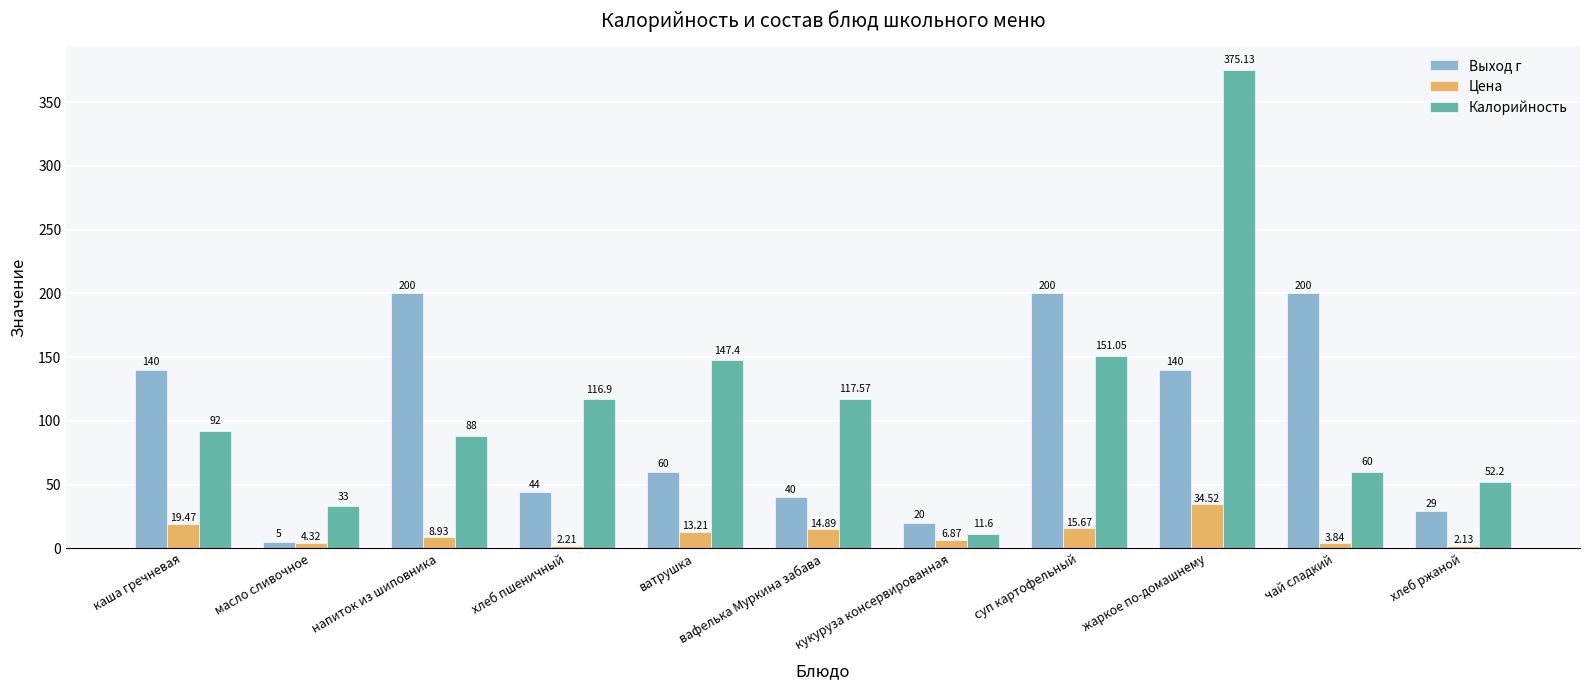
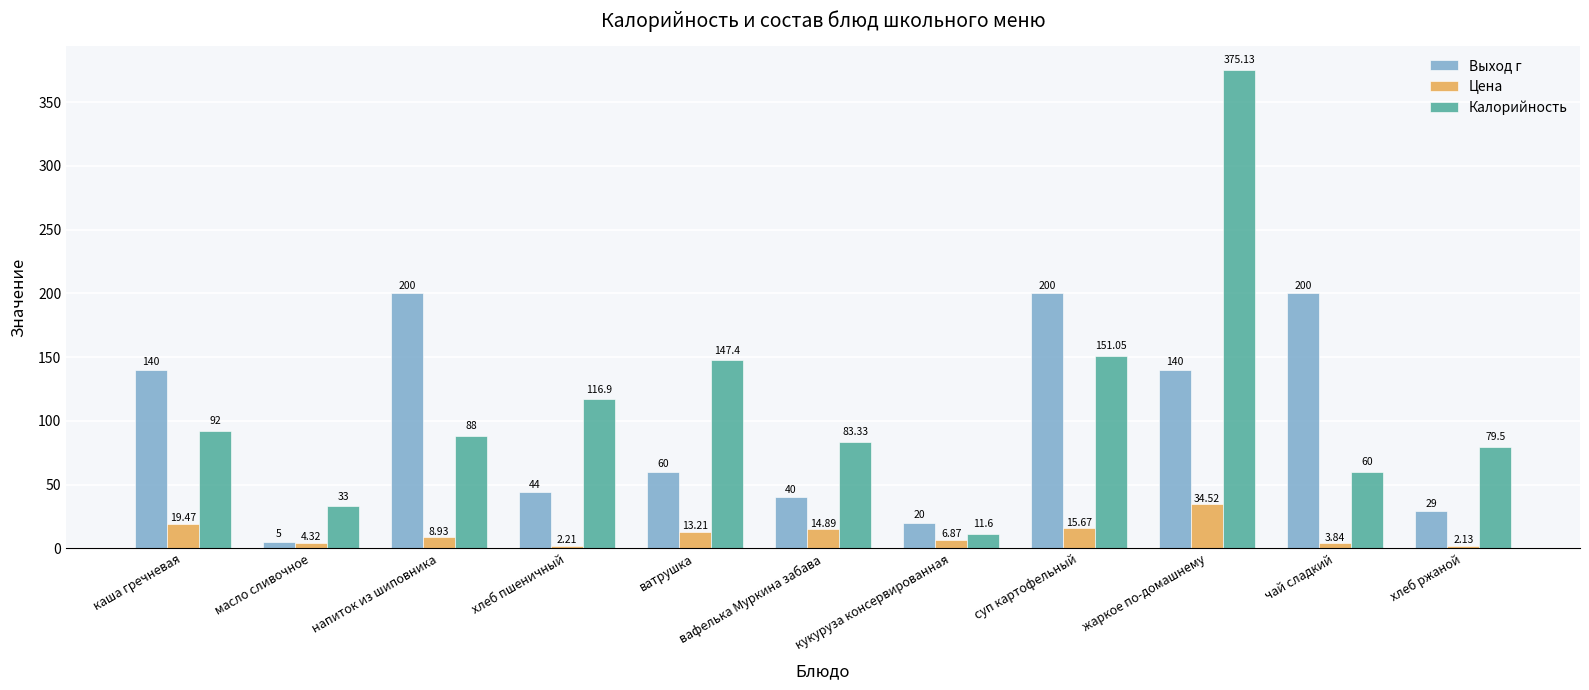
  {
    "Выход г": {
      "каша гречневая": 140,
      "масло сливочное": 5,
      "напиток из шиповника": 200,
      "хлеб пшеничный": 44,
      "ватрушка": 60,
      "вафелька Муркина забава": 40,
      "кукуруза консервированная": 20,
      "суп картофельный": 200,
      "жаркое по-домашнему": 140,
      "чай сладкий": 200,
      "хлеб ржаной": 29
    },
    "Цена": {
      "каша гречневая": 19.47,
      "масло сливочное": 4.32,
      "напиток из шиповника": 8.93,
      "хлеб пшеничный": 2.21,
      "ватрушка": 13.21,
      "вафелька Муркина забава": 14.89,
      "кукуруза консервированная": 6.87,
      "суп картофельный": 15.67,
      "жаркое по-домашнему": 34.52,
      "чай сладкий": 3.84,
      "хлеб ржаной": 2.13
    },
    "Калорийность": {
      "каша гречневая": 92,
      "масло сливочное": 33,
      "напиток из шиповника": 88,
      "хлеб пшеничный": 116.9,
      "ватрушка": 147.4,
-     "вафелька Муркина забава": 117.57,
+     "вафелька Муркина забава": 83.33,
      "кукуруза консервированная": 11.6,
      "суп картофельный": 151.05,
      "жаркое по-домашнему": 375.13,
      "чай сладкий": 60,
-     "хлеб ржаной": 52.2
+     "хлеб ржаной": 79.5
    }
  }
